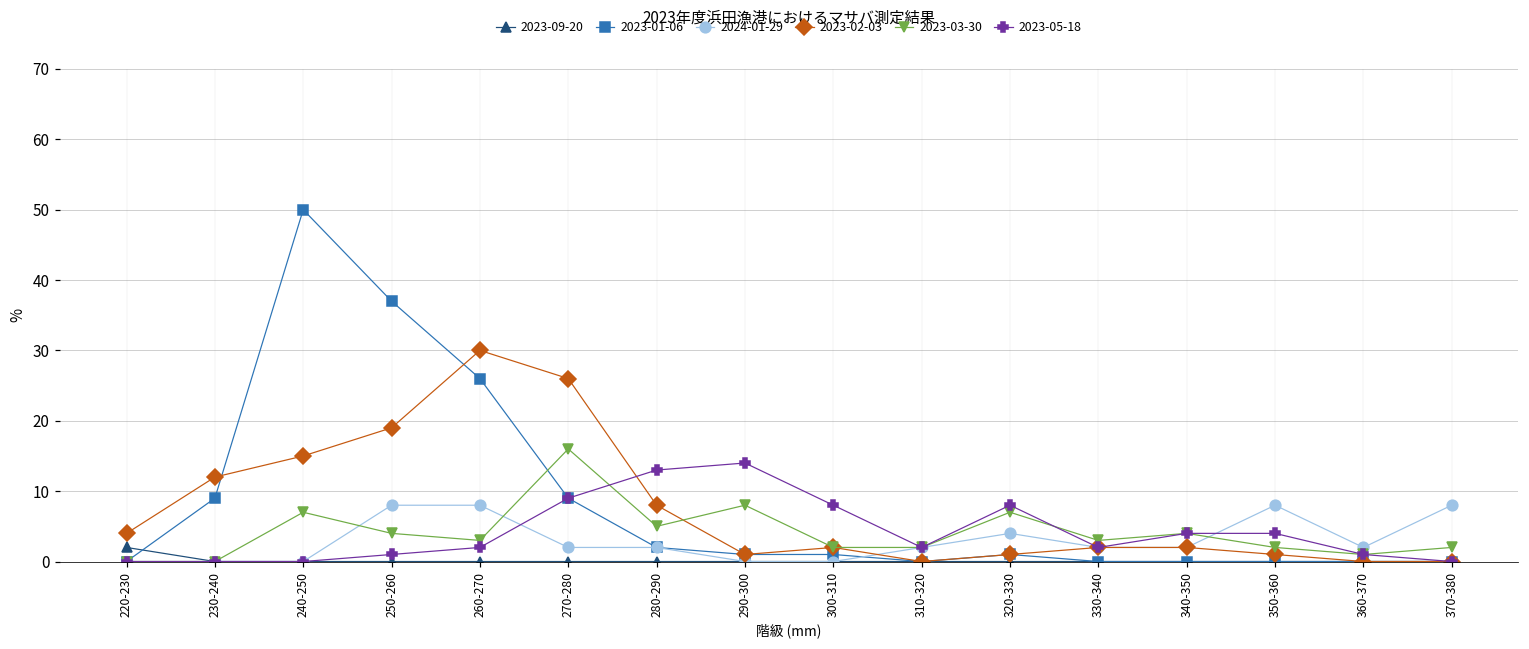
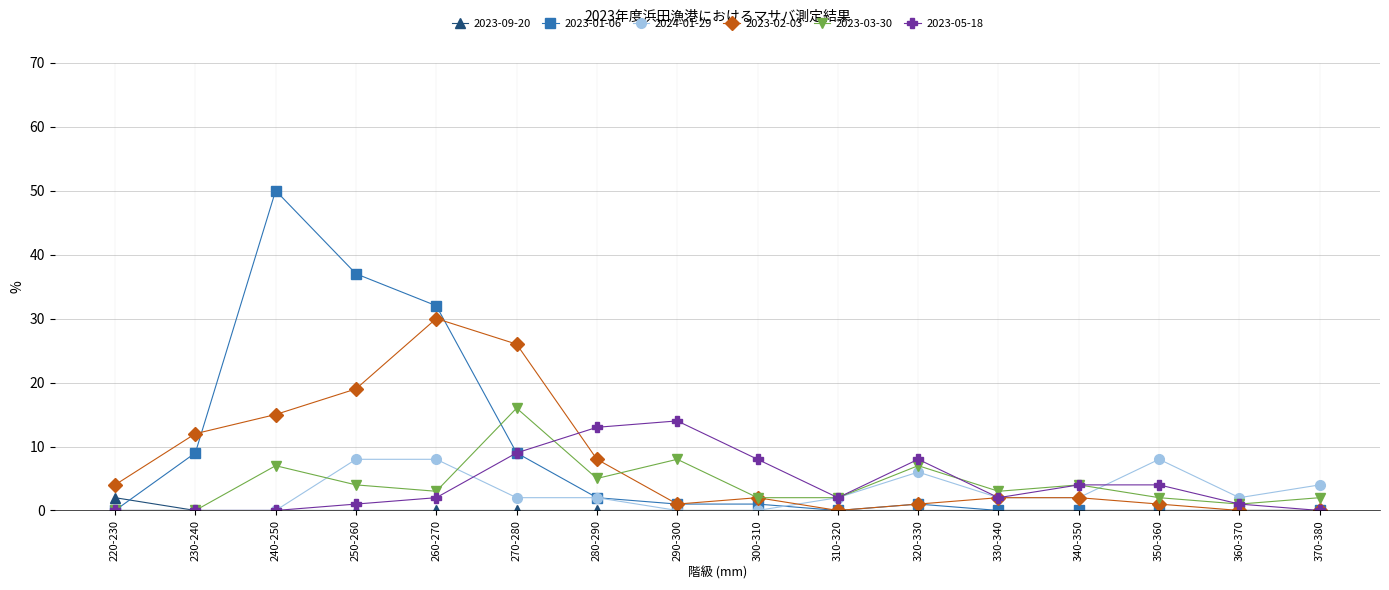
  {
    "2023-09-20": {
      "220-230": 2,
      "250-260": 0,
      "260-270": 0,
      "270-280": 0,
      "280-290": 0,
      "320-330": 0
    },
    "2023-01-06": {
      "230-240": 9,
      "240-250": 50,
      "250-260": 37,
-     "260-270": 26,
+     "260-270": 32,
      "300-310": 1
    },
    "2024-01-29": {
      "250-260": 8,
      "260-270": 8,
      "270-280": 2,
-     "320-330": 4,
+     "320-330": 6,
      "350-360": 8,
      "360-370": 2,
-     "370-380": 8
+     "370-380": 4
    },
    "2023-02-03": {
      "220-230": 4,
      "230-240": 12,
      "240-250": 15,
      "250-260": 19,
      "260-270": 30,
      "270-280": 26,
      "280-290": 8,
      "350-360": 1
    },
    "2023-03-30": {
      "240-250": 7,
      "250-260": 4,
      "260-270": 3,
      "270-280": 16,
      "280-290": 5,
      "290-300": 8,
      "320-330": 7,
      "330-340": 3,
      "350-360": 2,
      "370-380": 2
    },
    "2023-05-18": {
      "250-260": 1,
      "260-270": 2,
      "280-290": 13,
      "290-300": 14,
      "300-310": 8,
      "320-330": 8,
      "350-360": 4
    }
  }
